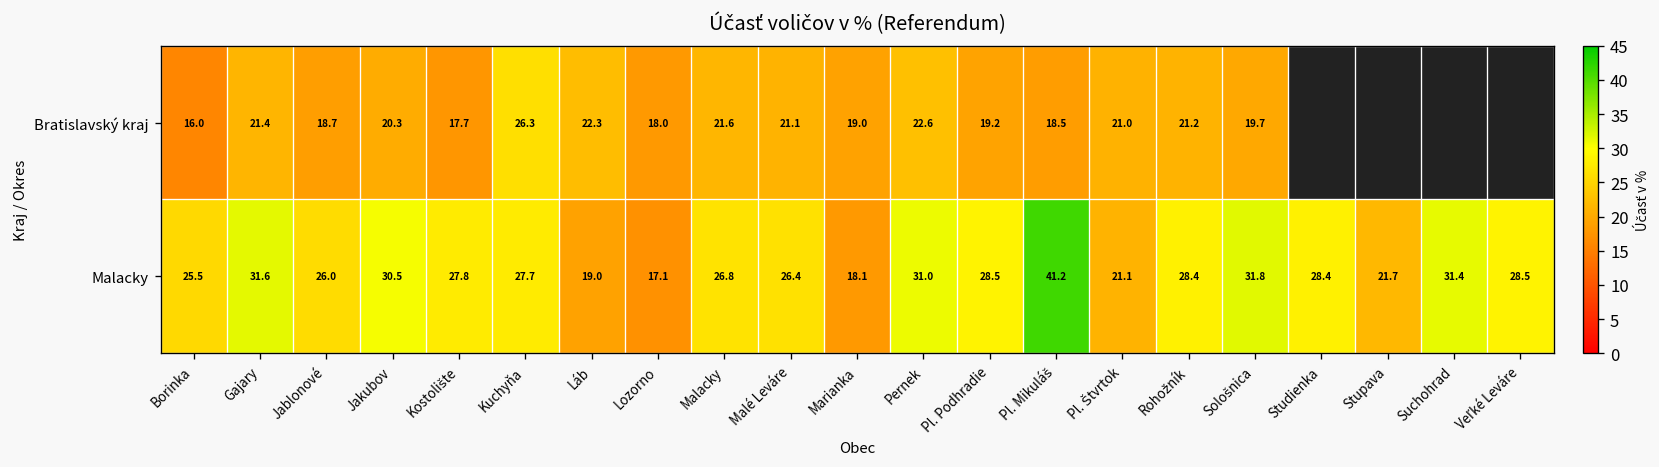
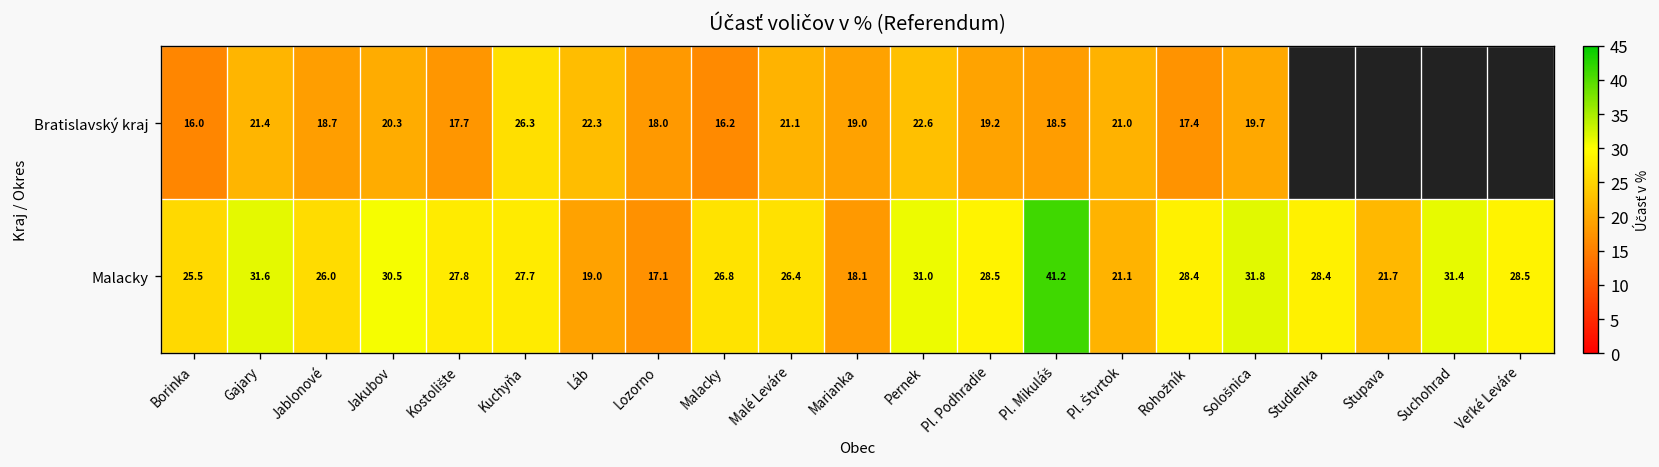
  {
    "Bratislavský kraj": {
      "Borinka": 16.0,
      "Gajary": 21.4,
      "Jablonové": 18.7,
      "Jakubov": 20.3,
      "Kostolište": 17.7,
      "Kuchyňa": 26.3,
      "Láb": 22.3,
      "Lozorno": 18.0,
-     "Malacky": 21.6,
+     "Malacky": 16.2,
      "Malé Leváre": 21.1,
      "Marianka": 19.0,
      "Pernek": 22.6,
      "Pl. Podhradie": 19.2,
      "Pl. Mikuláš": 18.5,
      "Pl. Štvrtok": 21.0,
-     "Rohožník": 21.2,
+     "Rohožník": 17.4,
      "Sološnica": 19.7
    },
    "Malacky": {
      "Borinka": 25.5,
      "Gajary": 31.6,
      "Jablonové": 26.0,
      "Jakubov": 30.5,
      "Kostolište": 27.8,
      "Kuchyňa": 27.7,
      "Láb": 19.0,
      "Lozorno": 17.1,
      "Malacky": 26.8,
      "Malé Leváre": 26.4,
      "Marianka": 18.1,
      "Pernek": 31.0,
      "Pl. Podhradie": 28.5,
      "Pl. Mikuláš": 41.2,
      "Pl. Štvrtok": 21.1,
      "Rohožník": 28.4,
      "Sološnica": 31.8,
      "Studienka": 28.4,
      "Stupava": 21.7,
      "Suchohrad": 31.4,
      "Veľké Leváre": 28.5
    }
  }
